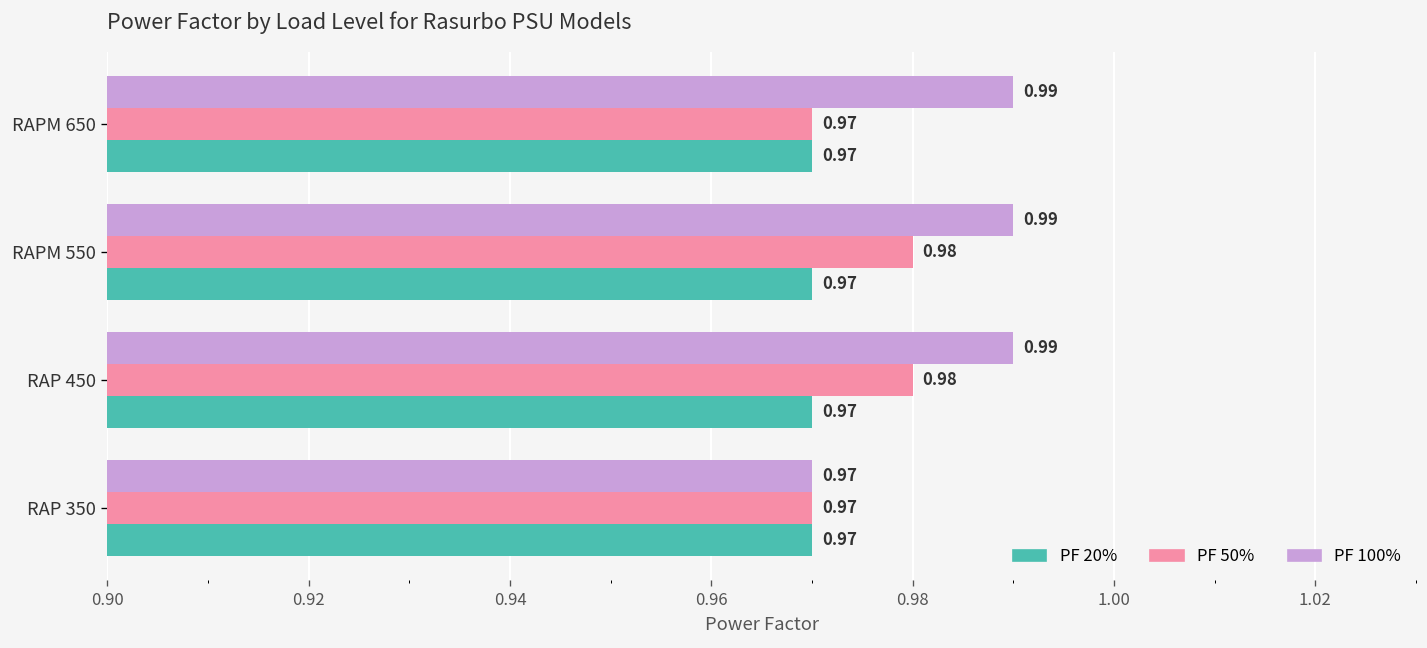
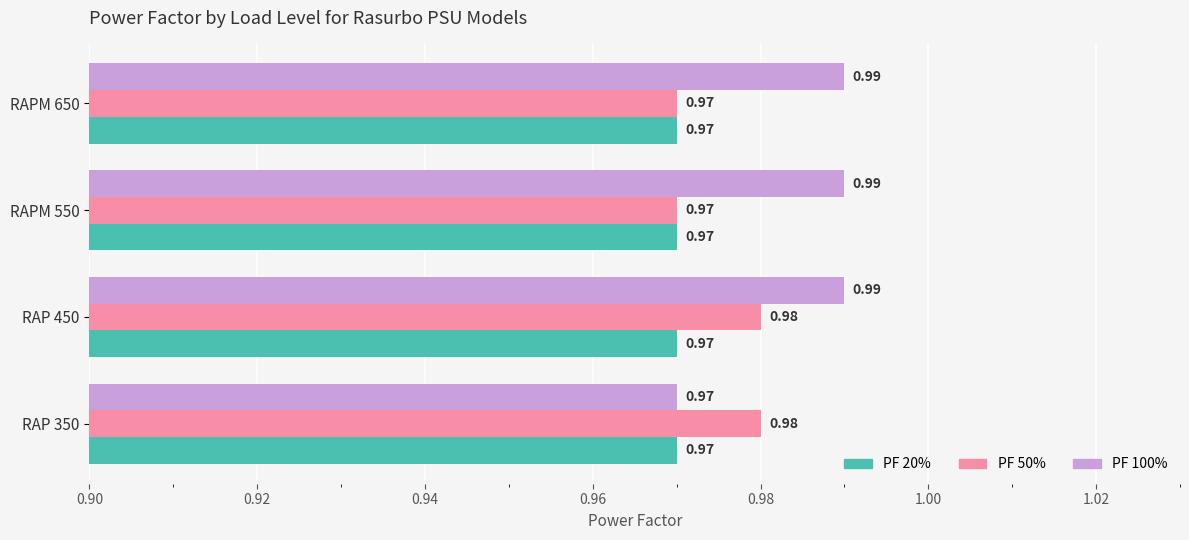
  {
    "PF 20%": {
      "RAPM 650": 0.97,
      "RAPM 550": 0.97,
      "RAP 450": 0.97,
      "RAP 350": 0.97
    },
    "PF 50%": {
      "RAPM 650": 0.97,
-     "RAPM 550": 0.98,
+     "RAPM 550": 0.97,
      "RAP 450": 0.98,
-     "RAP 350": 0.97
+     "RAP 350": 0.98
    },
    "PF 100%": {
      "RAPM 650": 0.99,
      "RAPM 550": 0.99,
      "RAP 450": 0.99,
      "RAP 350": 0.97
    }
  }
